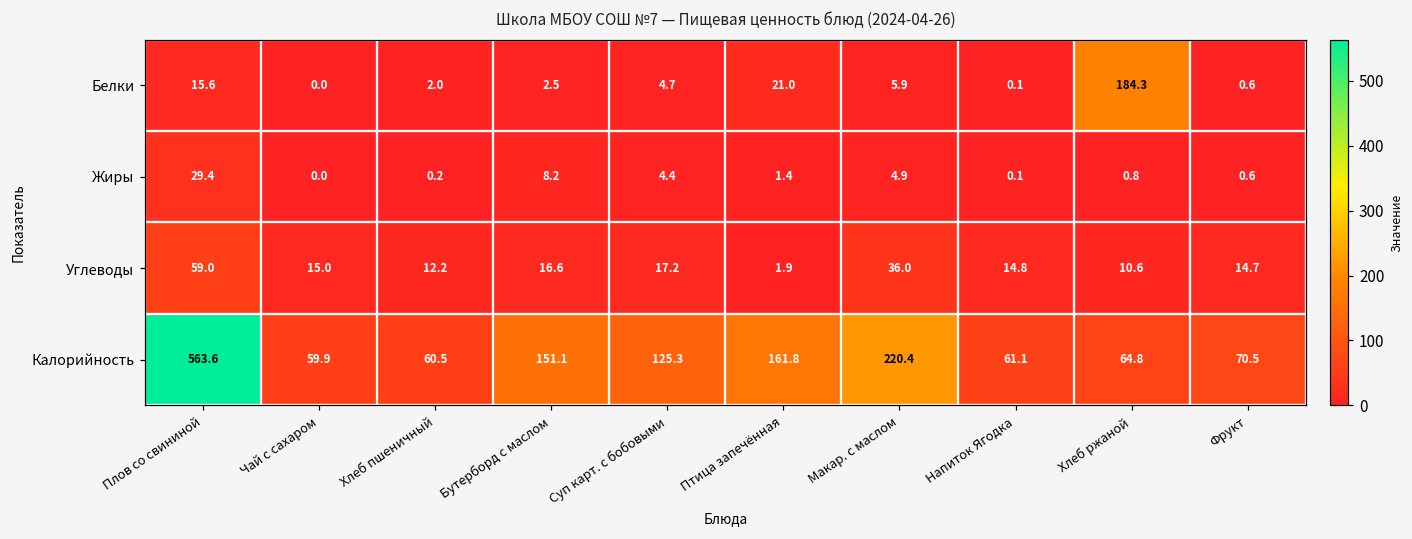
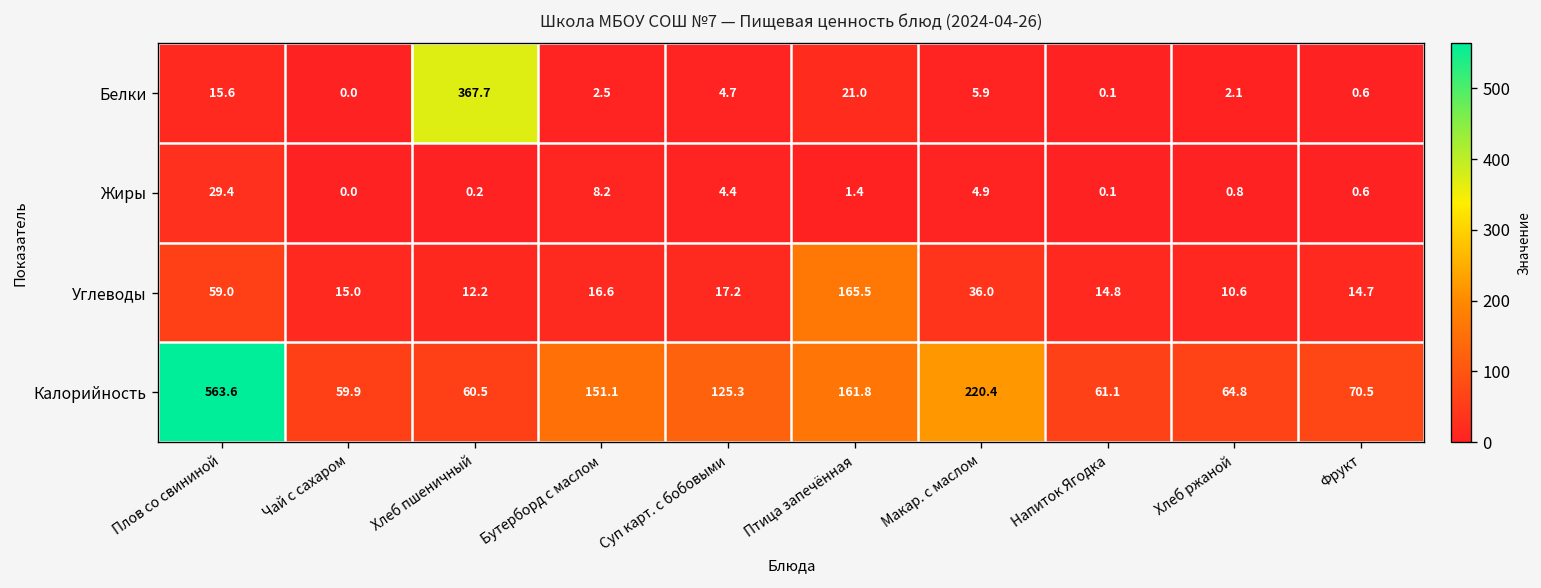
  {
    "Белки": {
      "Плов со свининой": 15.6,
      "Чай с сахаром": 0.0,
-     "Хлеб пшеничный": 2.0,
+     "Хлеб пшеничный": 367.7,
      "Бутерборд с маслом": 2.5,
      "Суп карт. с бобовыми": 4.7,
      "Птица запечённая": 21.0,
      "Макар. с маслом": 5.9,
      "Напиток Ягодка": 0.1,
-     "Хлеб ржаной": 184.3,
+     "Хлеб ржаной": 2.1,
      "Фрукт": 0.6
    },
    "Жиры": {
      "Плов со свининой": 29.4,
      "Чай с сахаром": 0.0,
      "Хлеб пшеничный": 0.2,
      "Бутерборд с маслом": 8.2,
      "Суп карт. с бобовыми": 4.4,
      "Птица запечённая": 1.4,
      "Макар. с маслом": 4.9,
      "Напиток Ягодка": 0.1,
      "Хлеб ржаной": 0.8,
      "Фрукт": 0.6
    },
    "Углеводы": {
      "Плов со свининой": 59.0,
      "Чай с сахаром": 15.0,
      "Хлеб пшеничный": 12.2,
      "Бутерборд с маслом": 16.6,
      "Суп карт. с бобовыми": 17.2,
-     "Птица запечённая": 1.9,
+     "Птица запечённая": 165.5,
      "Макар. с маслом": 36.0,
      "Напиток Ягодка": 14.8,
      "Хлеб ржаной": 10.6,
      "Фрукт": 14.7
    },
    "Калорийность": {
      "Плов со свининой": 563.6,
      "Чай с сахаром": 59.9,
      "Хлеб пшеничный": 60.5,
      "Бутерборд с маслом": 151.1,
      "Суп карт. с бобовыми": 125.3,
      "Птица запечённая": 161.8,
      "Макар. с маслом": 220.4,
      "Напиток Ягодка": 61.1,
      "Хлеб ржаной": 64.8,
      "Фрукт": 70.5
    }
  }
